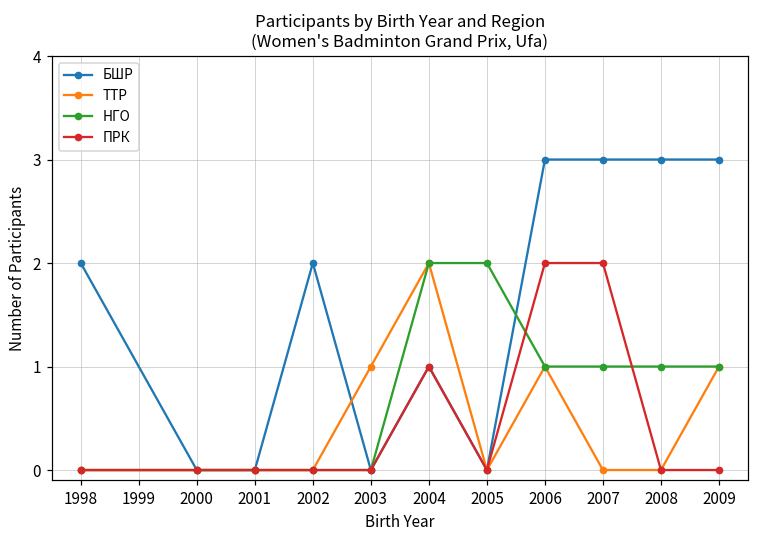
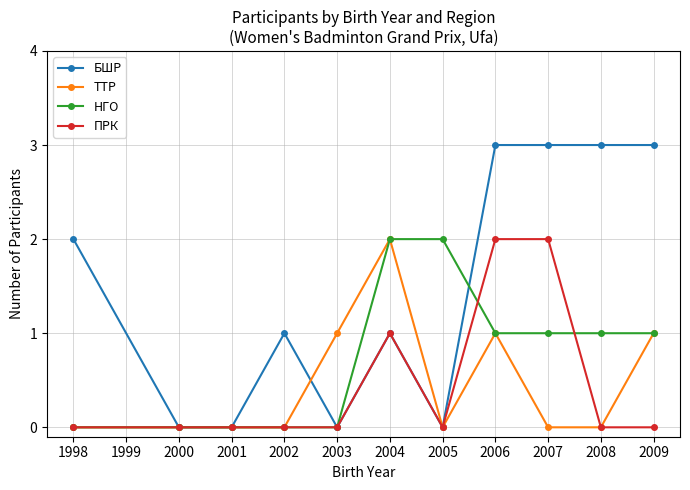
  {
    "БШР": {
      "1998": 2,
-     "2002": 2,
+     "2002": 1,
      "2006": 3,
      "2007": 3,
      "2008": 3,
      "2009": 3
    },
    "ТТР": {
      "2003": 1,
      "2007": 0
    },
    "НГО": {
      "2005": 2,
      "2007": 1,
      "2008": 1
    },
    "ПРК": {
      "2006": 2,
      "2007": 2,
      "2009": 0
    }
  }
